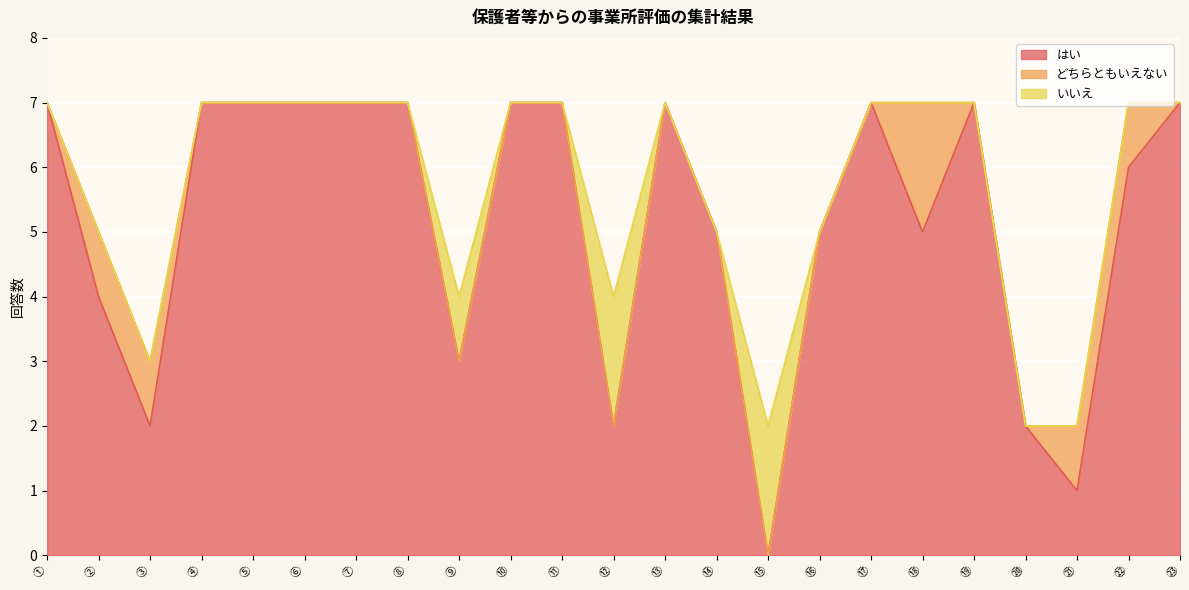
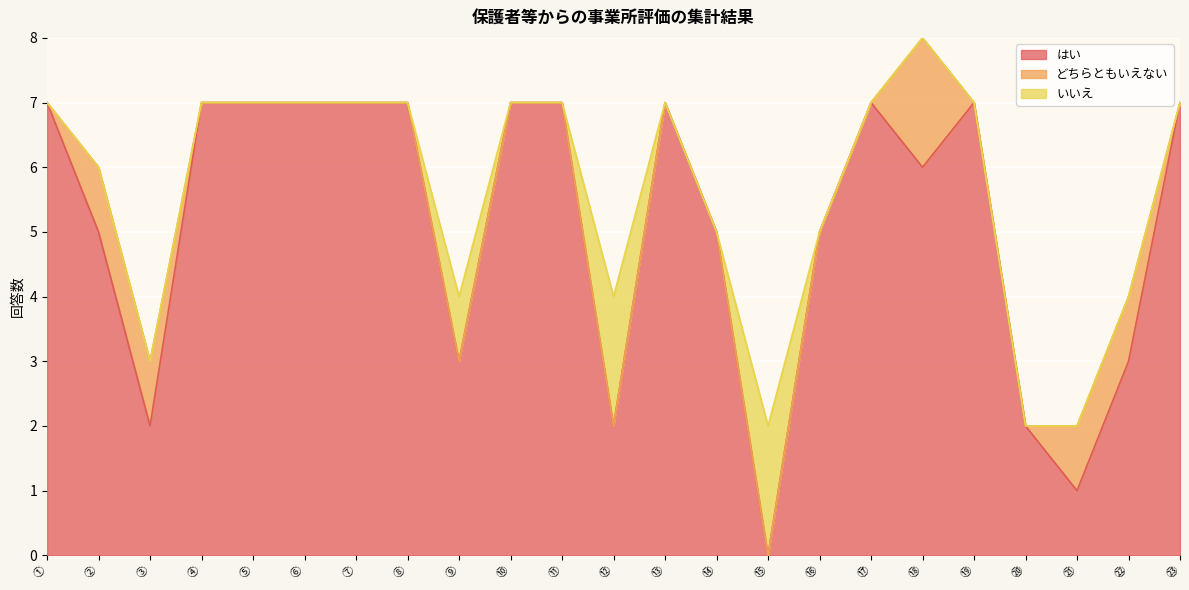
  {
    "はい": {
-     "②": 4,
+     "②": 5,
      "③": 2,
-     "⑱": 5,
+     "⑱": 6,
      "㉑": 1,
-     "㉒": 6
+     "㉒": 3
    }
  }
